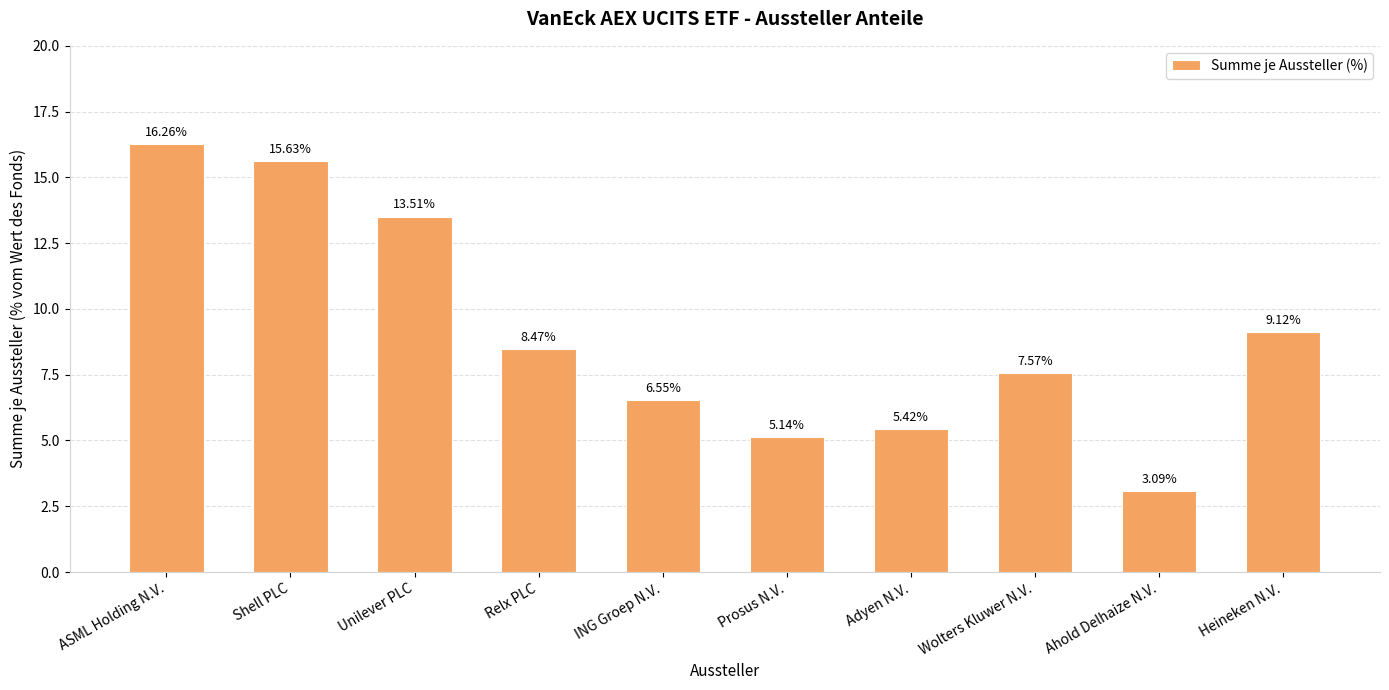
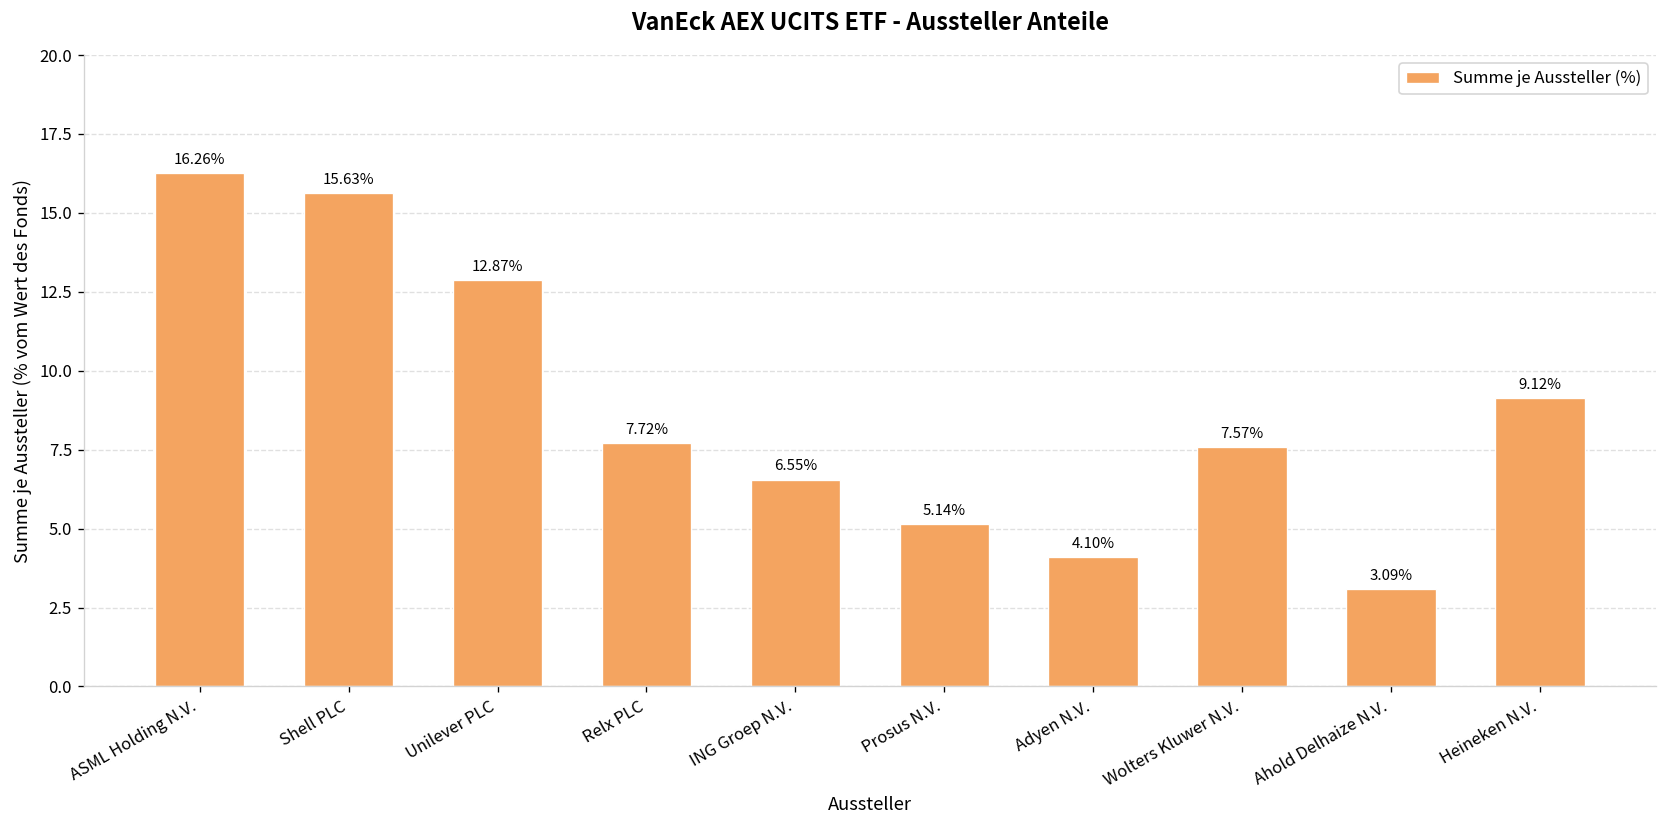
  {
    "ASML Holding N.V.": "16.26%",
    "Shell PLC": "15.63%",
-   "Unilever PLC": "13.51%",
-   "Relx PLC": "8.47%",
+   "Unilever PLC": "12.87%",
+   "Relx PLC": "7.72%",
    "ING Groep N.V.": "6.55%",
    "Prosus N.V.": "5.14%",
-   "Adyen N.V.": "5.42%",
+   "Adyen N.V.": "4.10%",
    "Wolters Kluwer N.V.": "7.57%",
    "Ahold Delhaize N.V.": "3.09%",
    "Heineken N.V.": "9.12%"
  }
